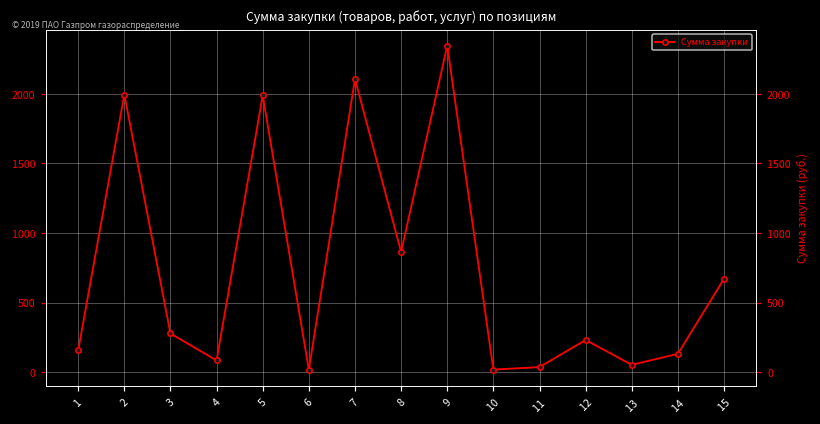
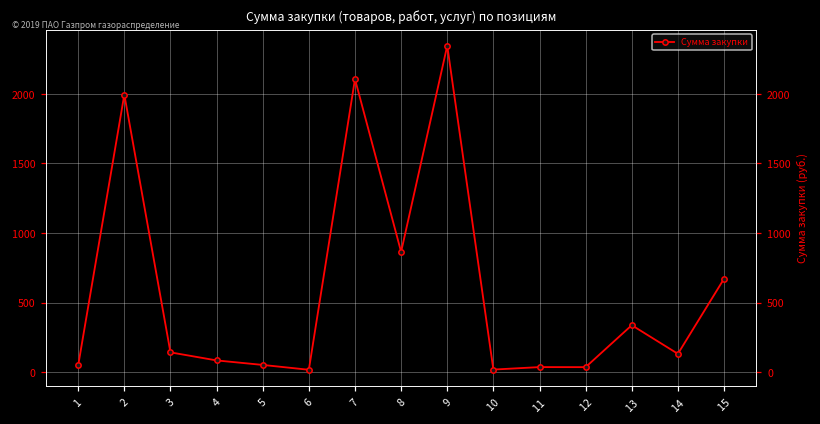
  {
-   "1": 160,
+   "1": 50,
    "2": 2000,
-   "3": 280,
+   "3": 140,
    "4": 80,
-   "5": 1990,
+   "5": 50,
    "6": 20,
    "7": 2110,
    "8": 860,
    "9": 2350,
    "10": 20,
    "11": 40,
-   "12": 230,
-   "13": 50,
+   "12": 40,
+   "13": 340,
    "14": 130,
    "15": 670
  }
